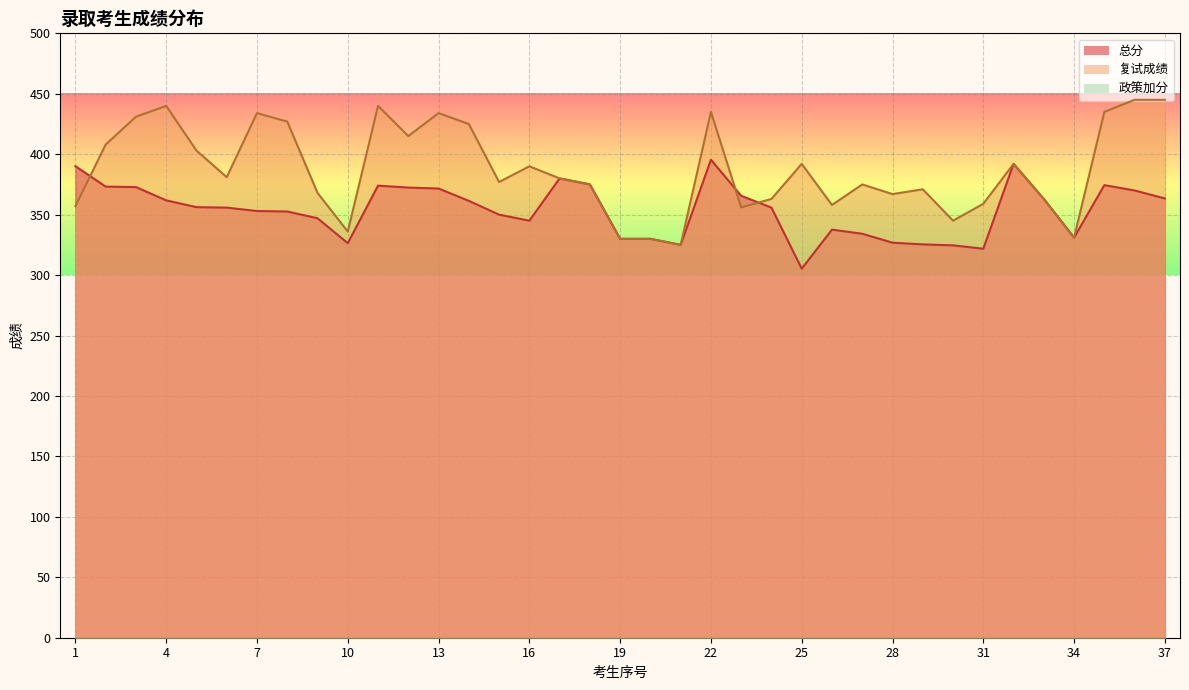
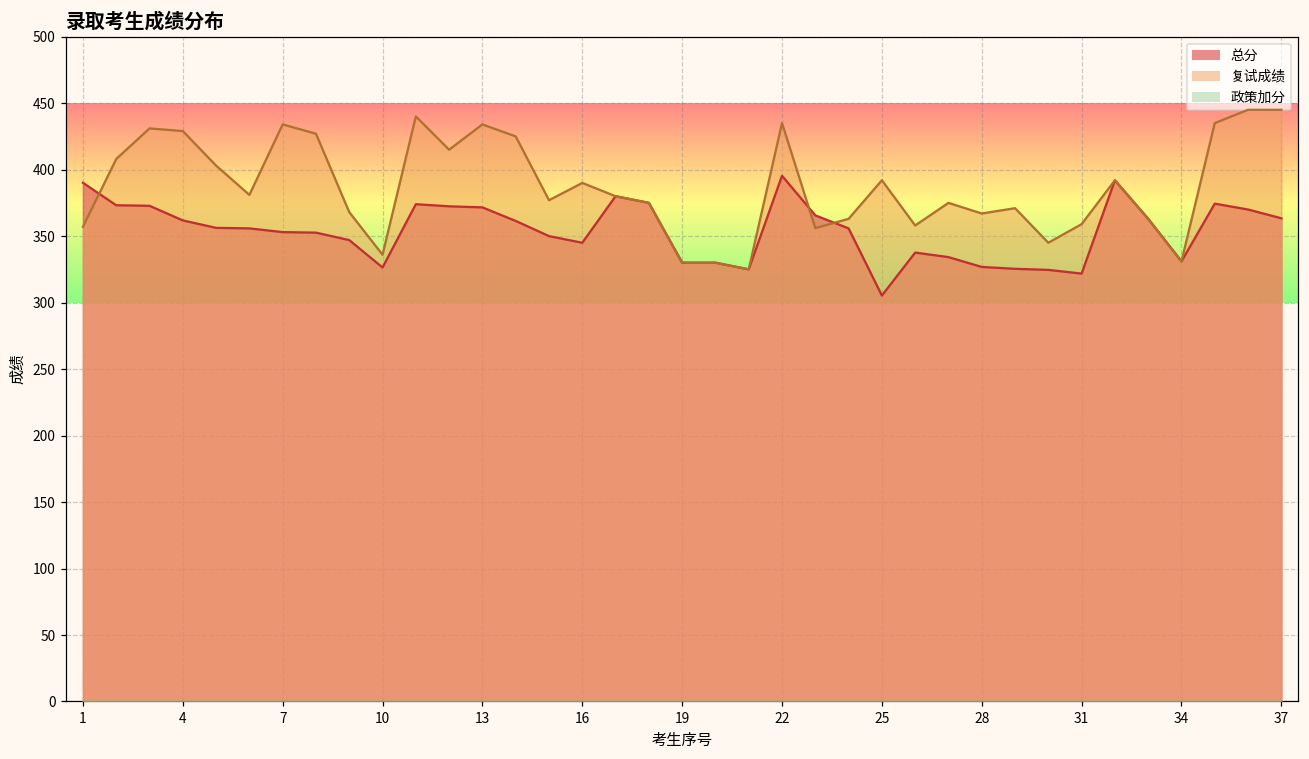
  {
    "总分": {
      "1": 390,
      "4": 362,
      "7": 353,
      "10": 326,
      "13": 372,
      "16": 345,
      "22": 395,
      "25": 305,
      "28": 327,
      "31": 322,
      "37": 363
    },
    "复试成绩": {
      "1": 357,
-     "4": 440,
+     "4": 429,
      "7": 434,
      "10": 336,
      "13": 434,
      "16": 390,
      "22": 435,
      "25": 392,
      "28": 367,
      "31": 359
    },
    "政策加分": {
      "1": 0,
      "4": 0,
      "7": 0,
      "10": 0,
      "13": 0,
      "16": 0,
      "19": 0,
      "22": 0,
      "25": 0,
      "28": 0,
      "31": 0,
      "34": 0,
      "37": 0
    }
  }
